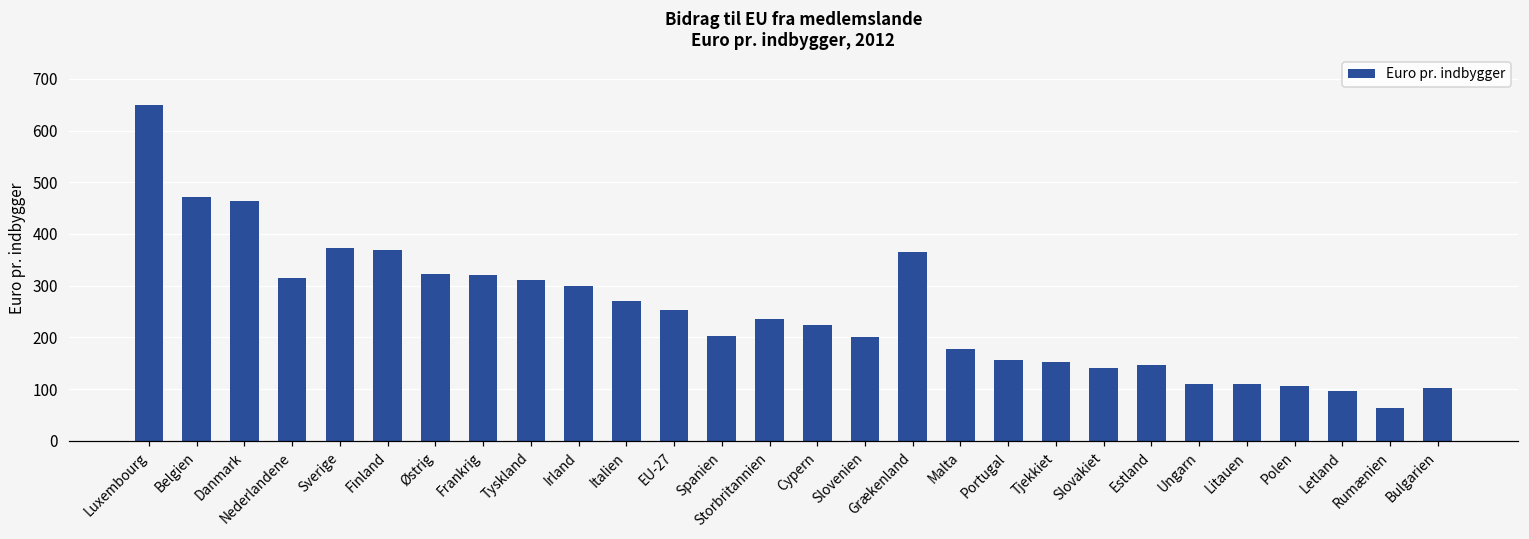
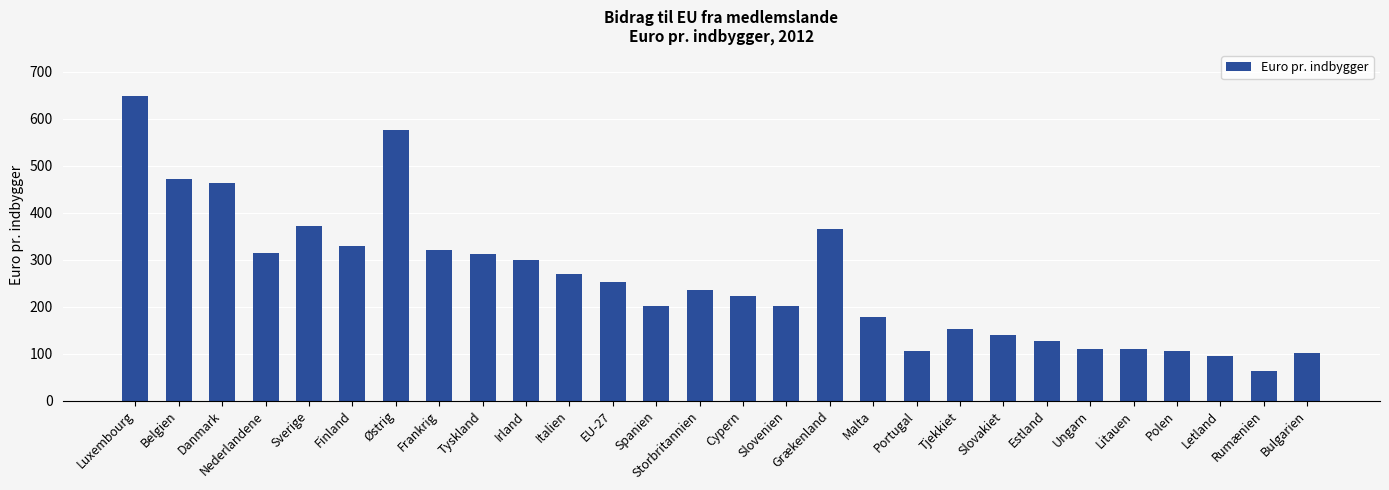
  {
    "Luxembourg": 650,
    "Belgien": 470,
    "Danmark": 460,
    "Nederlandene": 310,
    "Sverige": 370,
-   "Finland": 370,
-   "Østrig": 320,
+   "Finland": 330,
+   "Østrig": 580,
    "Frankrig": 320,
    "Tyskland": 310,
    "Irland": 300,
    "Italien": 270,
    "EU-27": 250,
    "Spanien": 200,
    "Storbritannien": 240,
    "Cypern": 220,
    "Slovenien": 200,
    "Grækenland": 370,
    "Malta": 180,
-   "Portugal": 160,
+   "Portugal": 110,
    "Tjekkiet": 150,
    "Slovakiet": 140,
-   "Estland": 150,
+   "Estland": 130,
    "Ungarn": 110,
    "Litauen": 110,
    "Polen": 110,
    "Letland": 100,
    "Rumænien": 60,
    "Bulgarien": 100
  }
